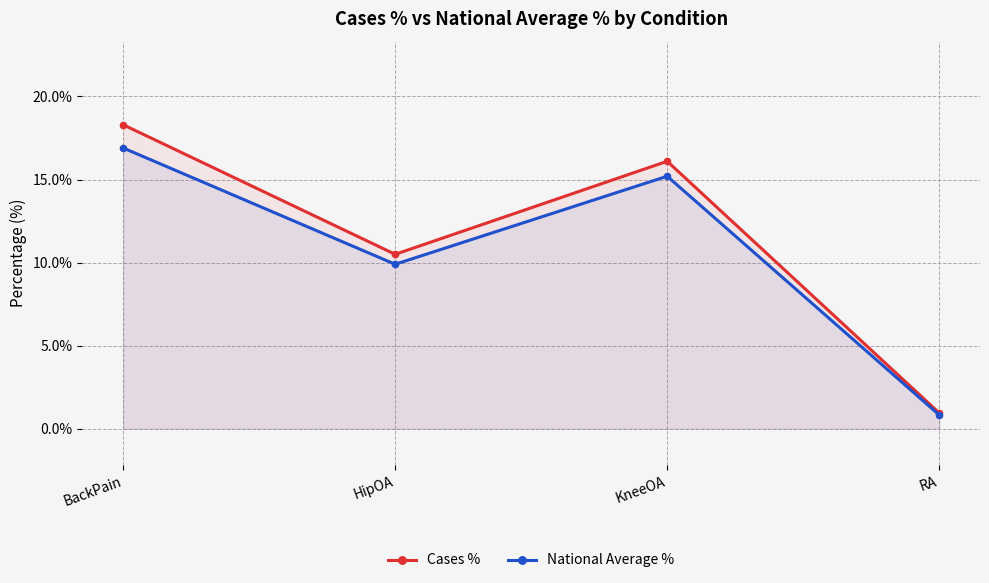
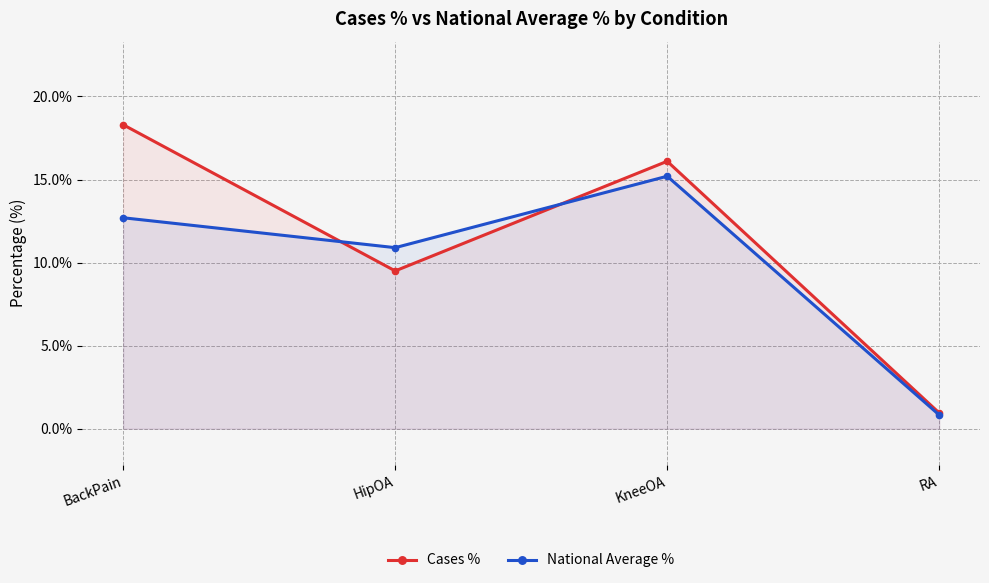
  {
    "Cases %": {
      "BackPain": "18.3%",
-     "HipOA": "10.5%",
+     "HipOA": "9.5%",
      "KneeOA": "16.1%"
    },
    "National Average %": {
-     "BackPain": "16.9%",
-     "HipOA": "9.9%",
+     "BackPain": "12.7%",
+     "HipOA": "10.9%",
      "KneeOA": "15.2%"
    }
  }
